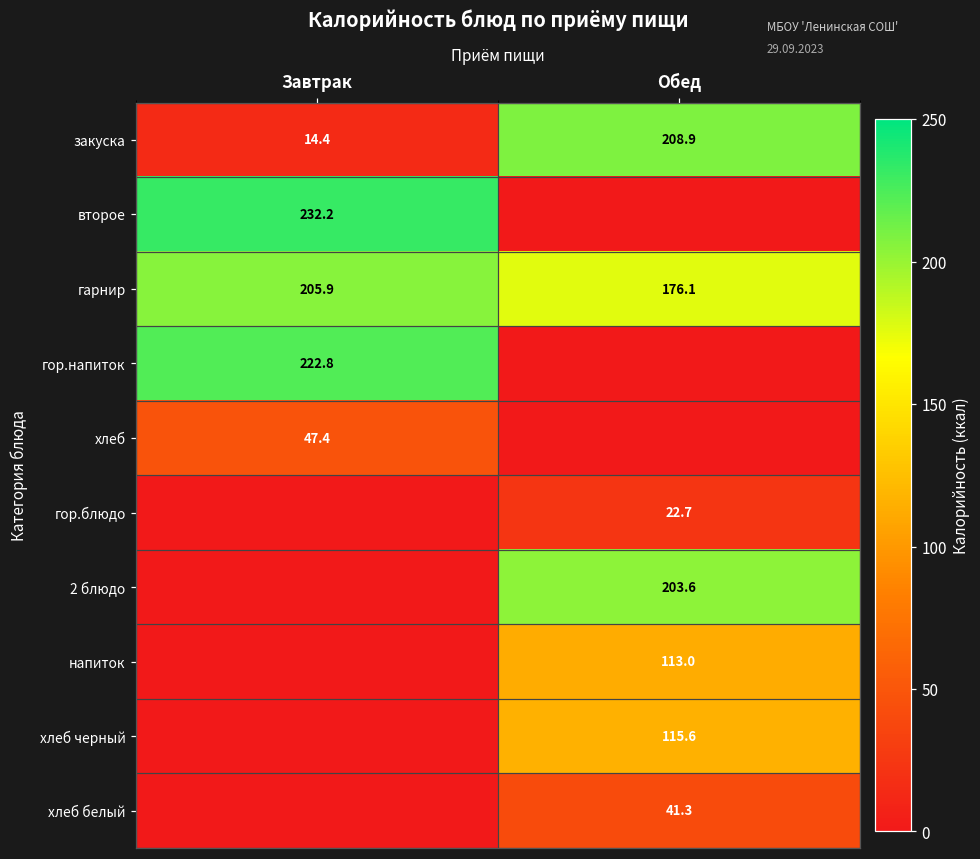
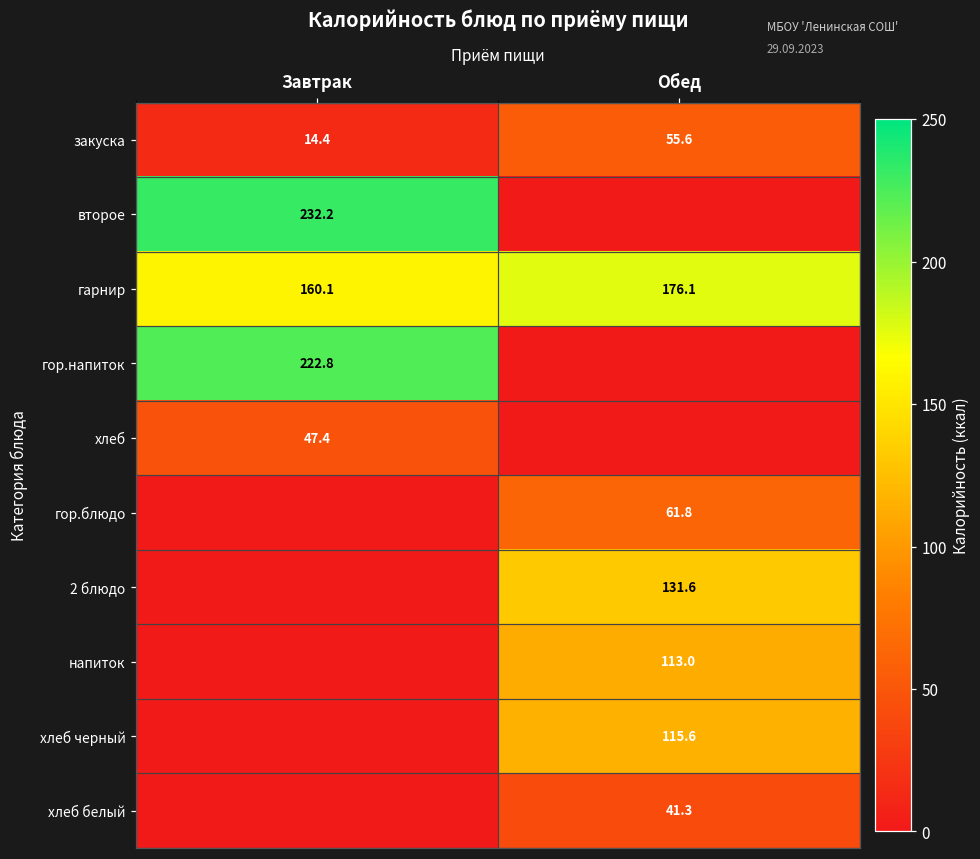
  {
    "закуска": {
      "Завтрак": 14.4,
-     "Обед": 208.9
+     "Обед": 55.6
    },
    "второе": {
      "Завтрак": 232.2
    },
    "гарнир": {
-     "Завтрак": 205.9,
+     "Завтрак": 160.1,
      "Обед": 176.1
    },
    "гор.напиток": {
      "Завтрак": 222.8
    },
    "хлеб": {
      "Завтрак": 47.4
    },
    "гор.блюдо": {
-     "Обед": 22.7
+     "Обед": 61.8
    },
    "2 блюдо": {
-     "Обед": 203.6
+     "Обед": 131.6
    },
    "напиток": {
      "Обед": 113.0
    },
    "хлеб черный": {
      "Обед": 115.6
    },
    "хлеб белый": {
      "Обед": 41.3
    }
  }
